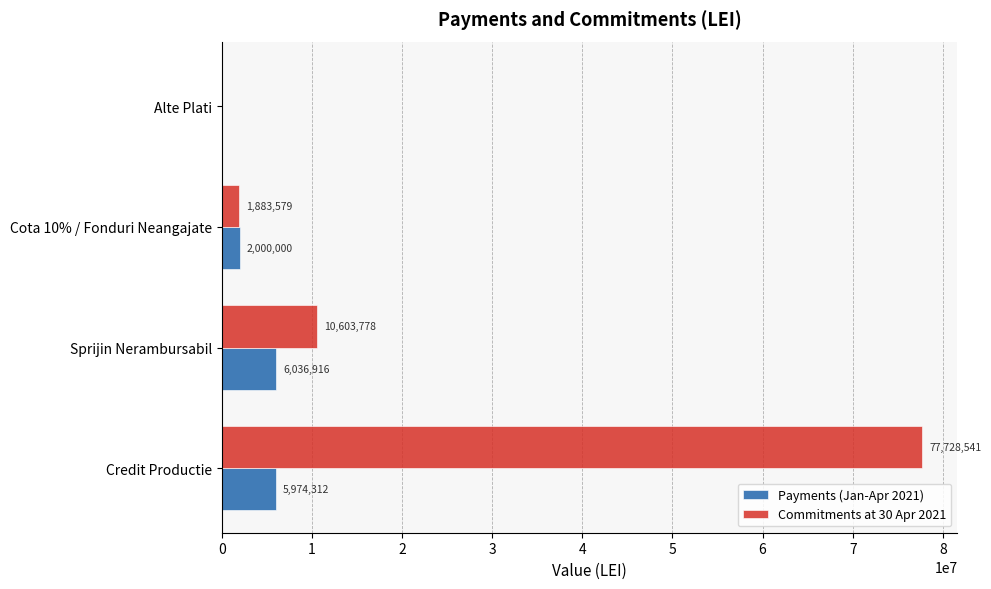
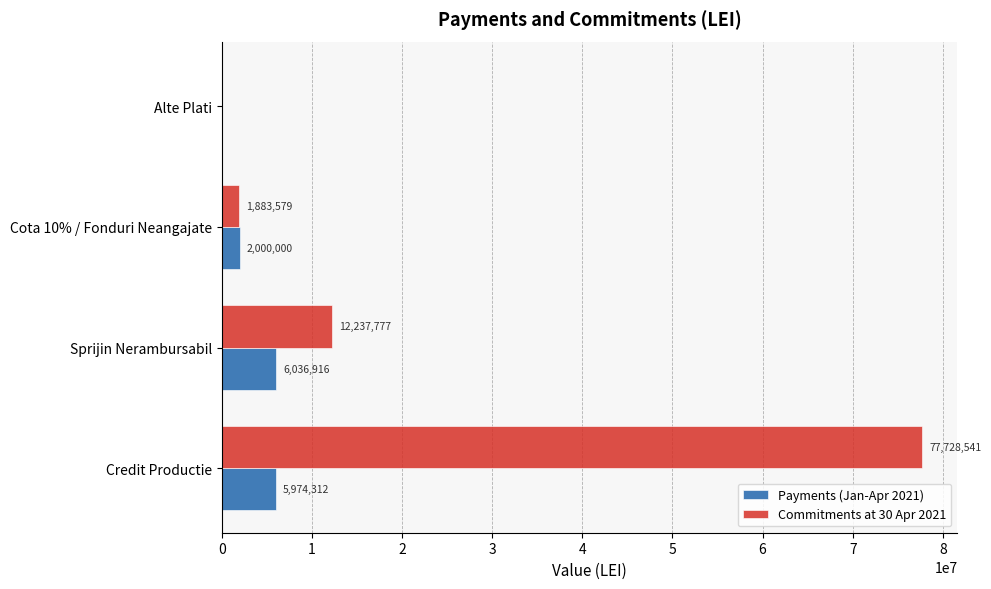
  {
    "Payments (Jan-Apr 2021)": {
      "Cota 10% / Fonduri Neangajate": "2,000,000",
      "Sprijin Nerambursabil": "6,036,916",
      "Credit Productie": "5,974,312"
    },
    "Commitments at 30 Apr 2021": {
      "Cota 10% / Fonduri Neangajate": "1,883,579",
-     "Sprijin Nerambursabil": "10,603,778",
+     "Sprijin Nerambursabil": "12,237,777",
      "Credit Productie": "77,728,541"
    }
  }
